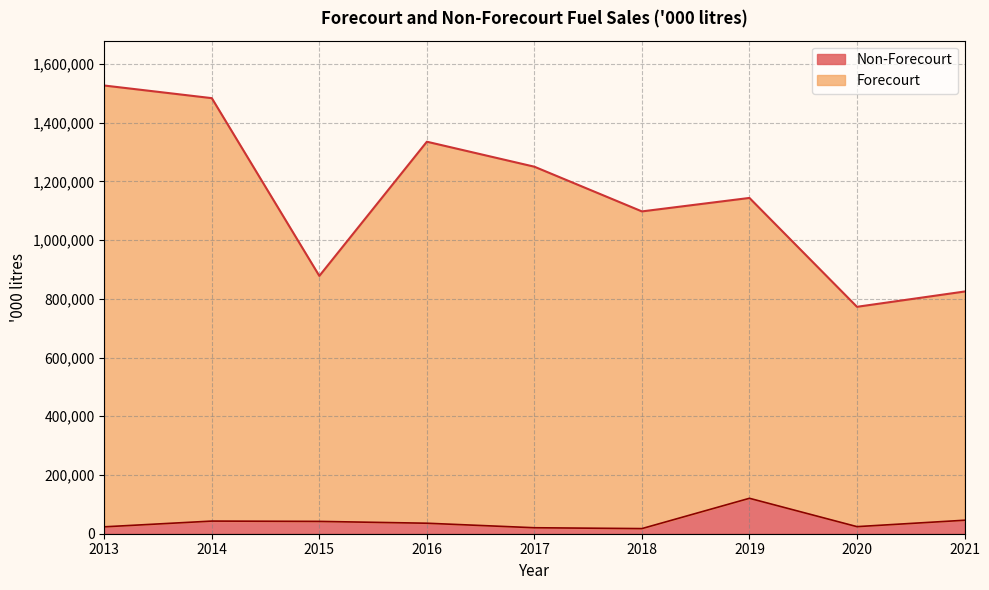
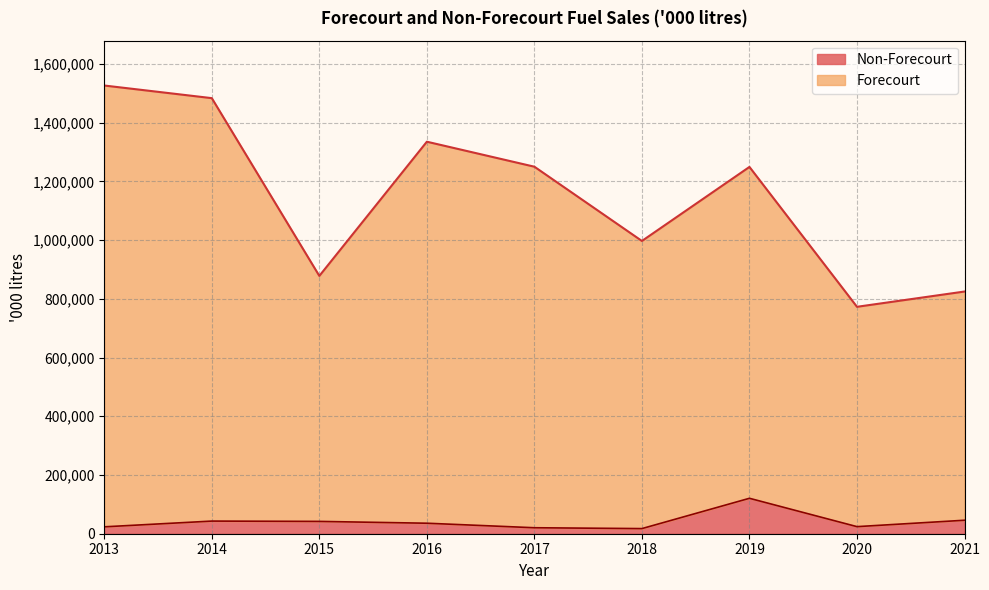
  {
    "Non-Forecourt": {
      "2013": "20,000",
      "2014": "40,000",
      "2015": "40,000",
      "2016": "40,000",
      "2017": "20,000",
      "2018": "20,000",
      "2019": "120,000",
      "2020": "20,000",
      "2021": "50,000"
    },
    "Forecourt": {
      "2013": "1,500,000",
      "2014": "1,440,000",
      "2015": "840,000",
      "2016": "1,300,000",
      "2017": "1,230,000",
-     "2018": "1,080,000",
-     "2019": "1,020,000",
+     "2018": "980,000",
+     "2019": "1,130,000",
      "2020": "750,000",
      "2021": "780,000"
    }
  }
